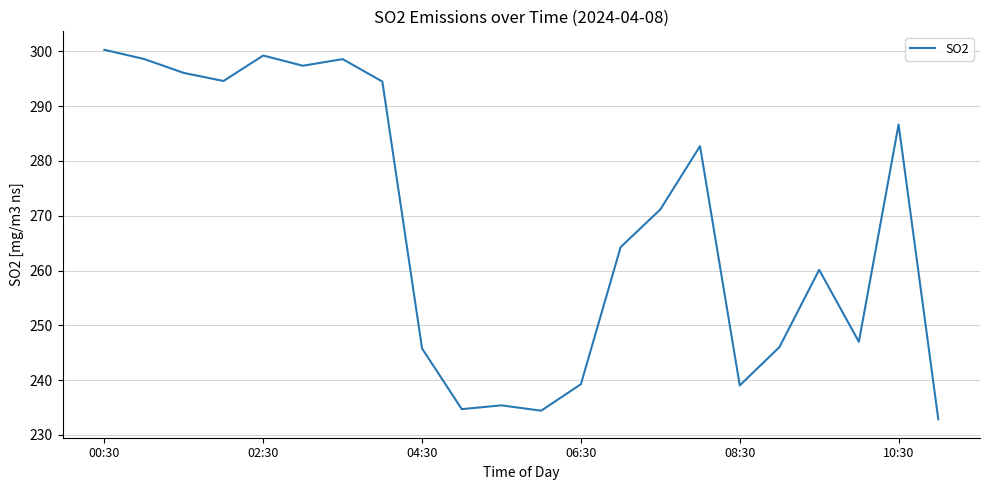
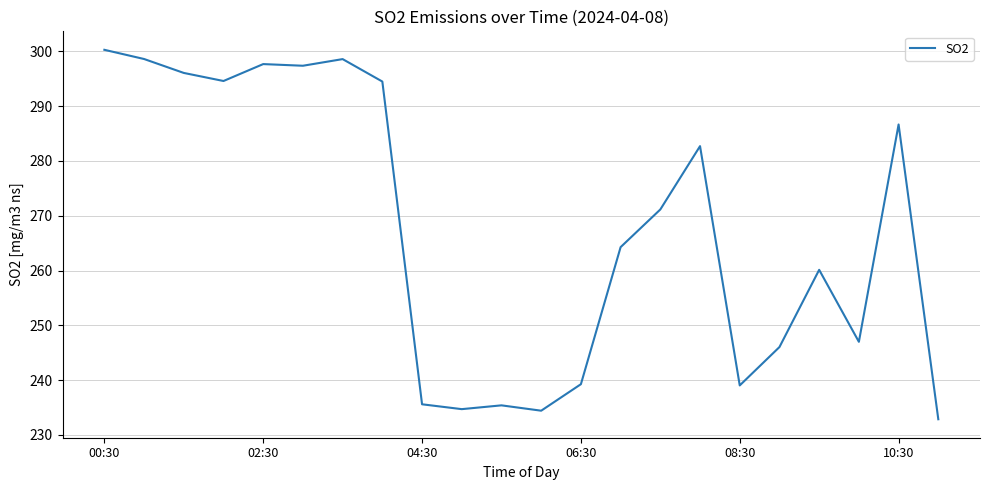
  {
    "00:30": 300,
-   "02:30": 299,
-   "04:30": 246,
+   "02:30": 298,
+   "04:30": 236,
    "06:30": 239,
    "08:30": 239,
    "10:30": 287
  }
